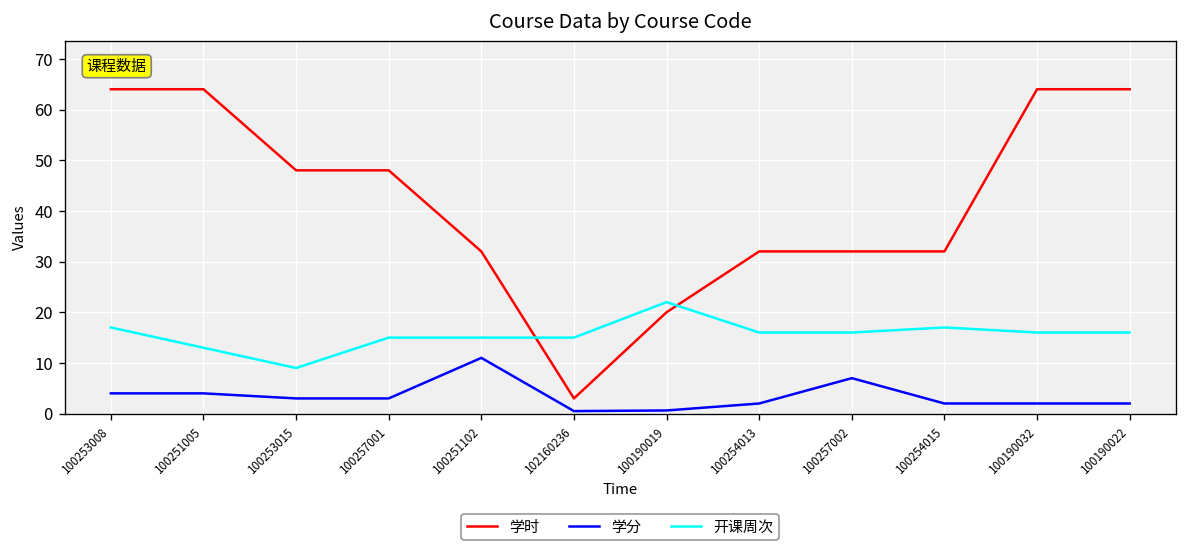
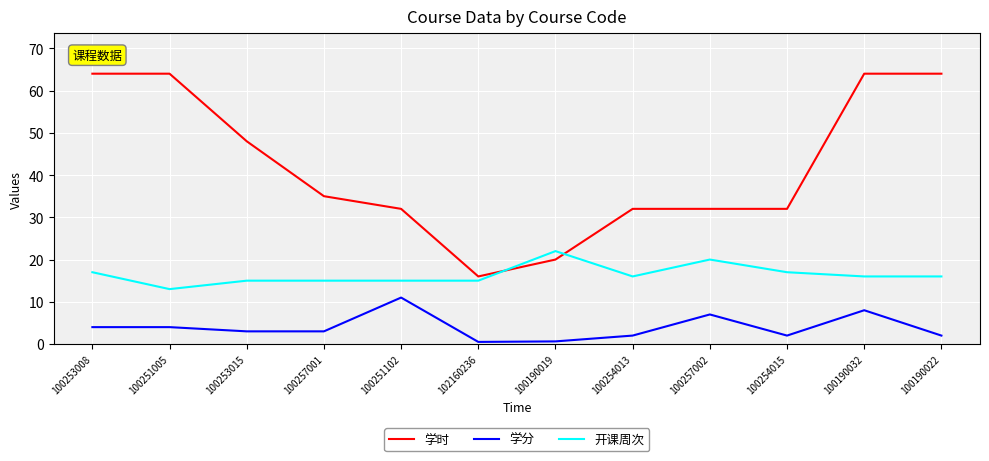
  {
    "学时": {
      "100253008": 64,
      "100251005": 64,
      "100253015": 48,
-     "100257001": 48,
+     "100257001": 35,
      "100251102": 32,
-     "102160236": 3,
+     "102160236": 16,
      "100190019": 20,
      "100254013": 32,
      "100257002": 32,
      "100254015": 32,
      "100190032": 64,
      "100190022": 64
    },
    "学分": {
      "100253008": 4,
      "100251005": 4,
      "100253015": 3,
      "100257001": 3,
      "100251102": 11,
      "102160236": 1,
      "100190019": 1,
      "100254013": 2,
      "100257002": 7,
      "100254015": 2,
-     "100190032": 2,
+     "100190032": 8,
      "100190022": 2
    },
    "开课周次": {
      "100253008": 17,
      "100251005": 13,
-     "100253015": 9,
+     "100253015": 15,
      "100257001": 15,
      "100251102": 15,
      "102160236": 15,
      "100190019": 22,
      "100254013": 16,
-     "100257002": 16,
+     "100257002": 20,
      "100254015": 17,
      "100190032": 16,
      "100190022": 16
    }
  }
